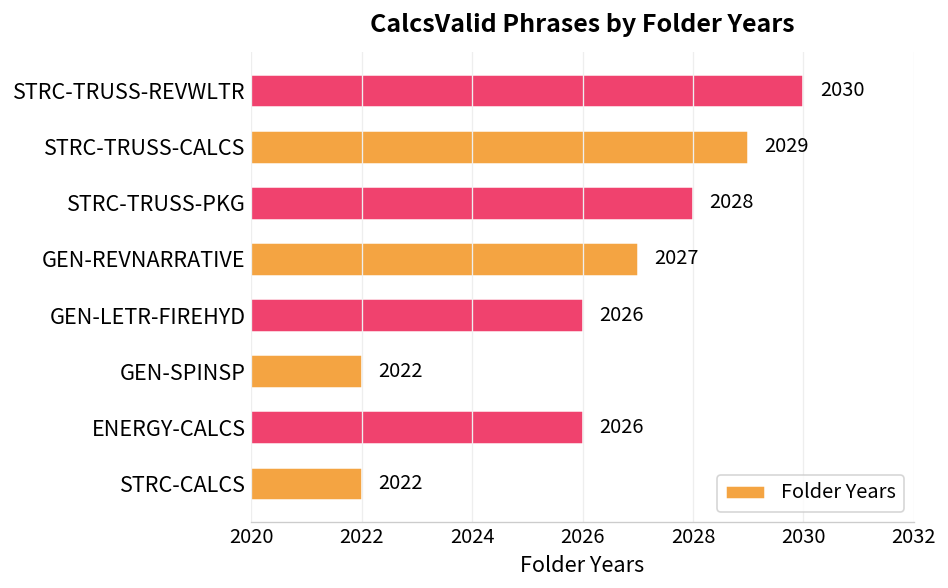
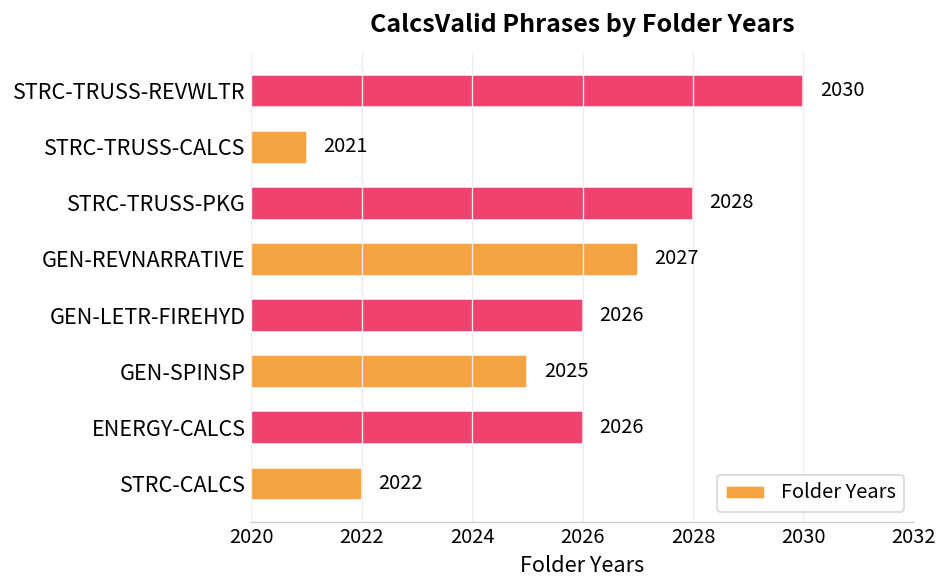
  {
    "STRC-TRUSS-REVWLTR": 2030,
-   "STRC-TRUSS-CALCS": 2029,
+   "STRC-TRUSS-CALCS": 2021,
    "STRC-TRUSS-PKG": 2028,
    "GEN-REVNARRATIVE": 2027,
    "GEN-LETR-FIREHYD": 2026,
-   "GEN-SPINSP": 2022,
+   "GEN-SPINSP": 2025,
    "ENERGY-CALCS": 2026,
    "STRC-CALCS": 2022
  }
